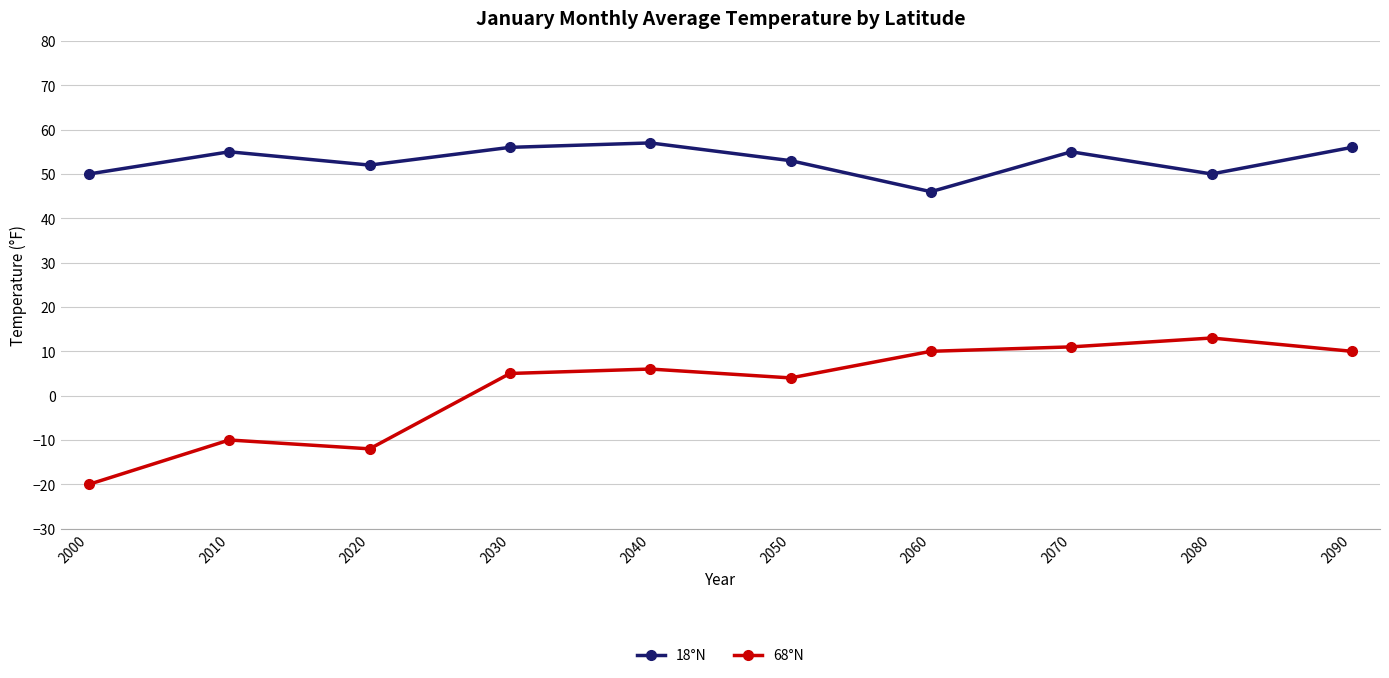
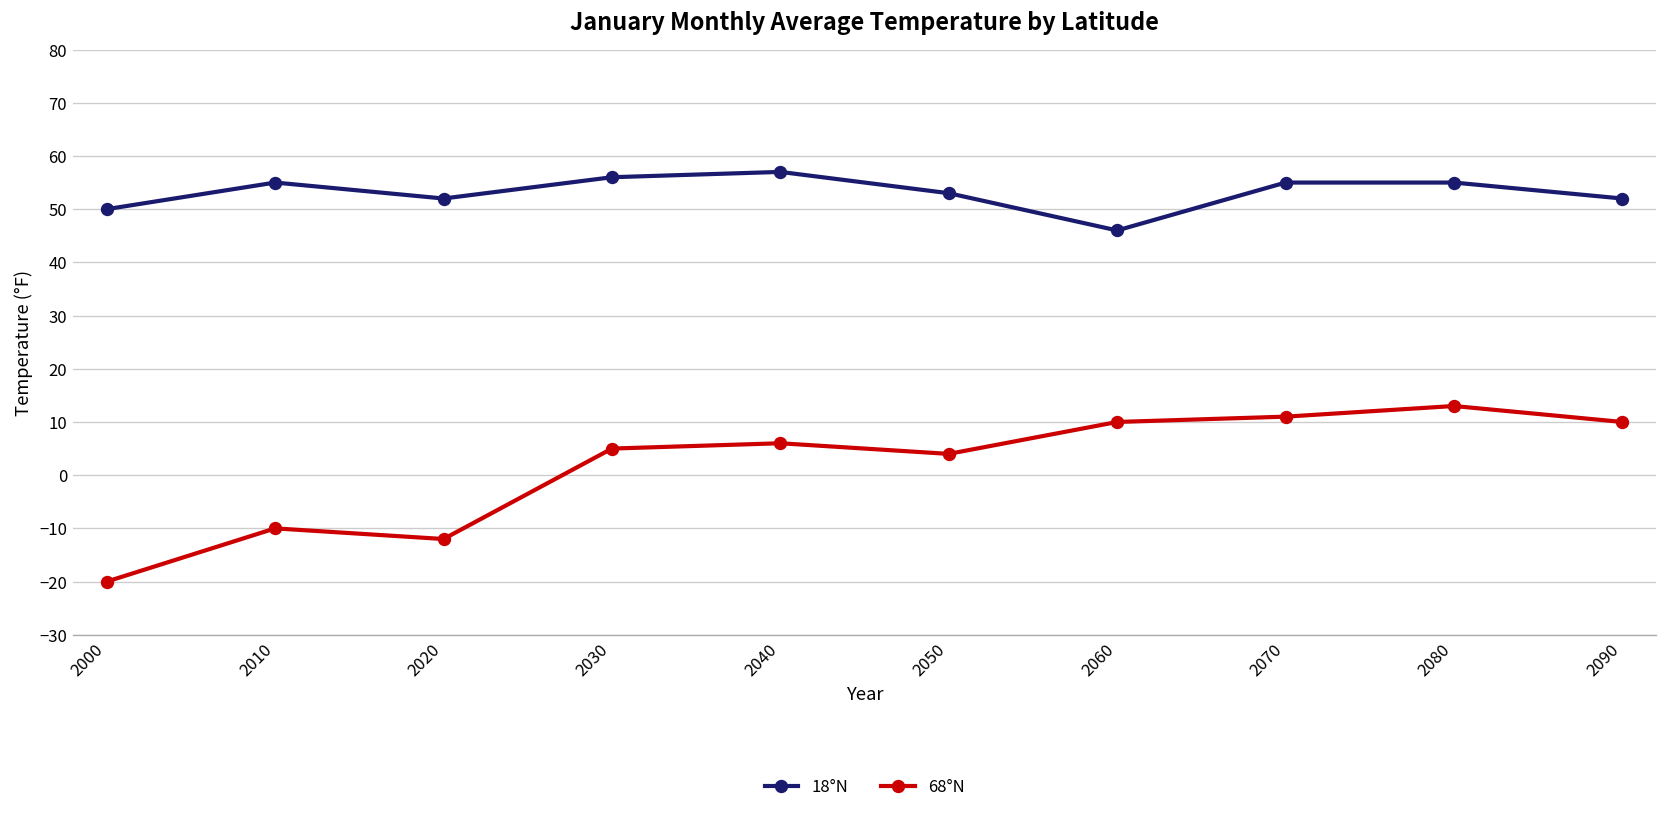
  {
    "18°N": {
      "2000": 50,
      "2010": 55,
      "2020": 52,
      "2030": 56,
      "2040": 57,
      "2050": 53,
      "2060": 46,
      "2070": 55,
-     "2080": 50,
-     "2090": 56
+     "2080": 55,
+     "2090": 52
    },
    "68°N": {
      "2000": -20,
      "2010": -10,
      "2020": -12,
      "2030": 5,
      "2040": 6,
      "2050": 4,
      "2060": 10,
      "2070": 11,
      "2080": 13,
      "2090": 10
    }
  }
